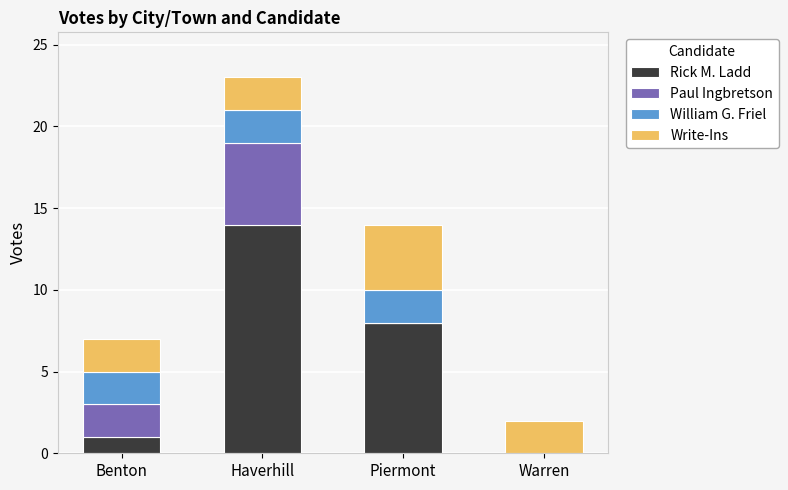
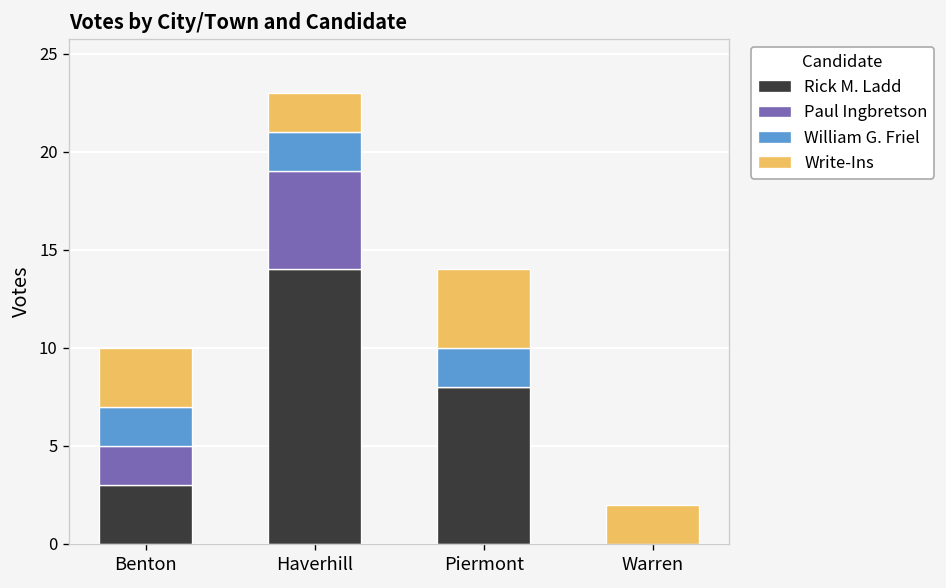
  {
    "Rick M. Ladd": {
-     "Benton": 1,
+     "Benton": 3,
      "Haverhill": 14,
      "Piermont": 8,
      "Warren": 0
    },
    "Paul Ingbretson": {
      "Benton": 2,
      "Haverhill": 5,
      "Piermont": 0,
      "Warren": 0
    },
    "William G. Friel": {
      "Benton": 2,
      "Haverhill": 2,
      "Piermont": 2,
      "Warren": 0
    },
    "Write-Ins": {
-     "Benton": 2,
+     "Benton": 3,
      "Haverhill": 2,
      "Piermont": 4,
      "Warren": 2
    }
  }
